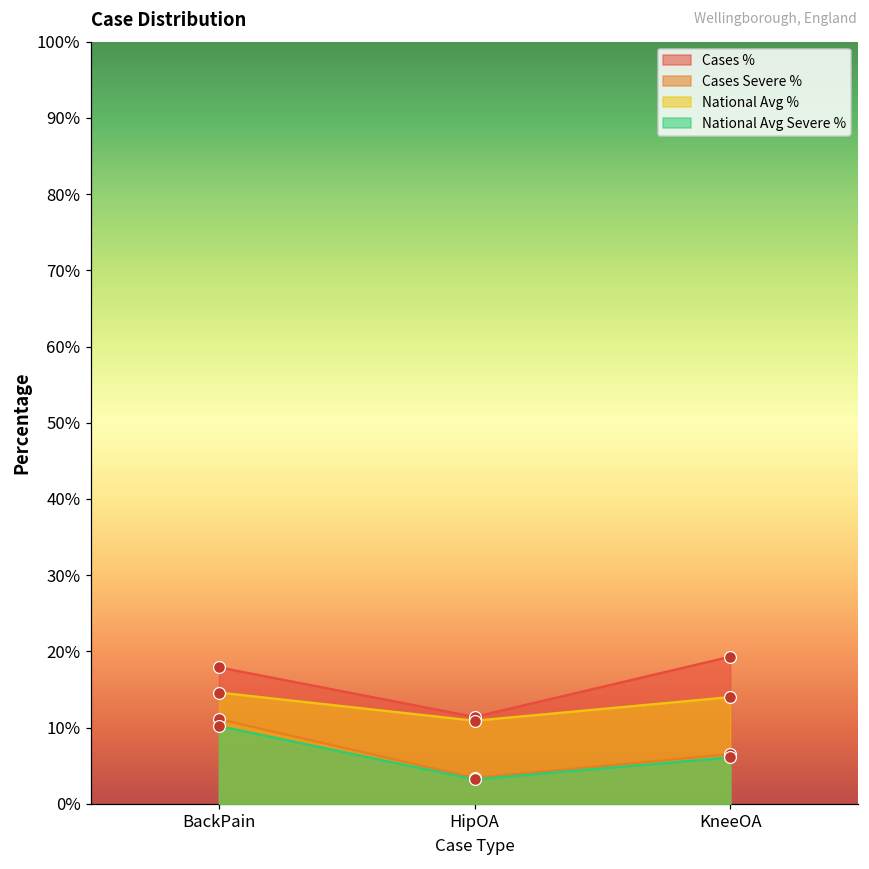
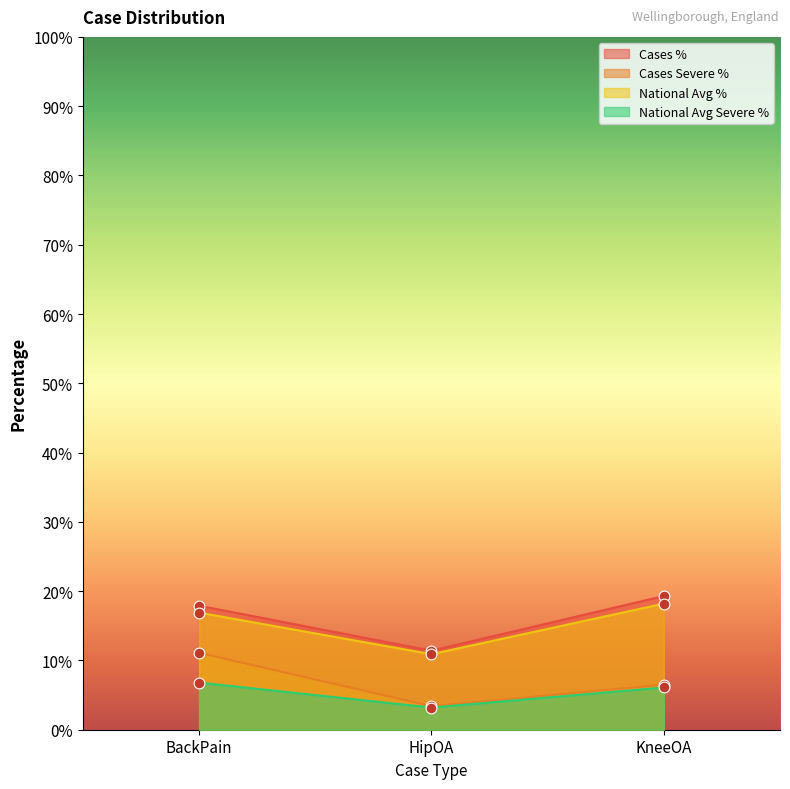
  {
    "National Avg %": {
-     "BackPain": "15%",
+     "BackPain": "17%",
      "HipOA": "11%",
-     "KneeOA": "14%"
+     "KneeOA": "18%"
    },
    "National Avg Severe %": {
-     "BackPain": "10%",
+     "BackPain": "7%",
      "KneeOA": "6%"
    }
  }
